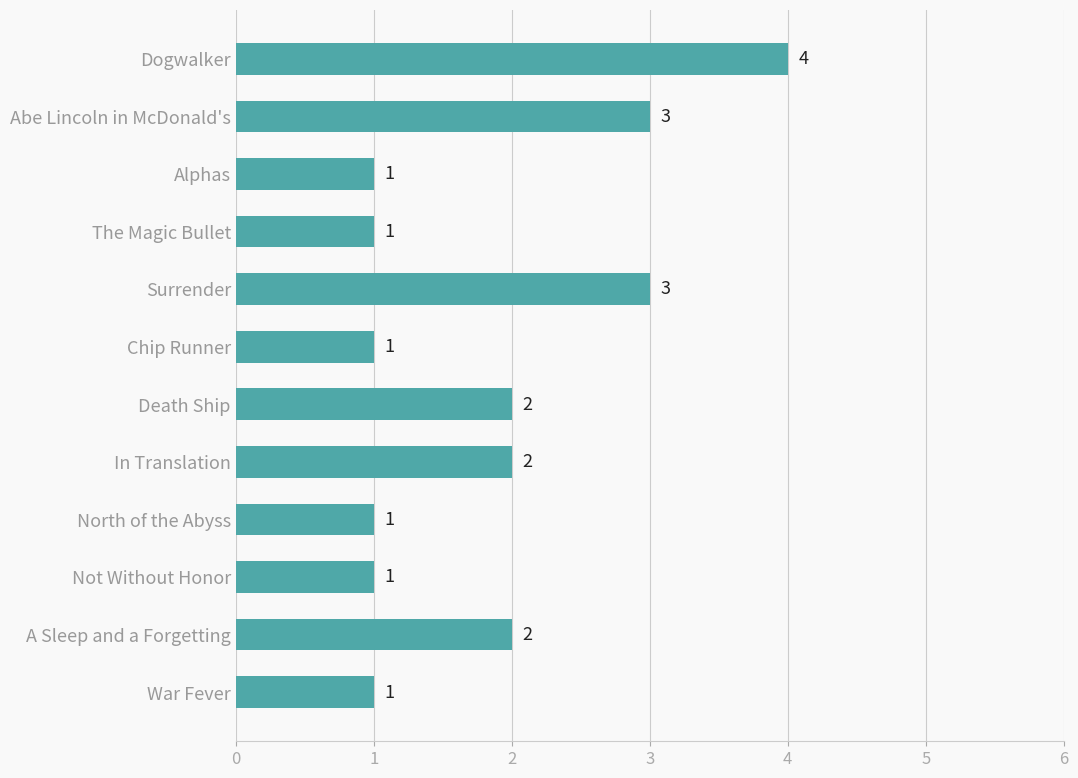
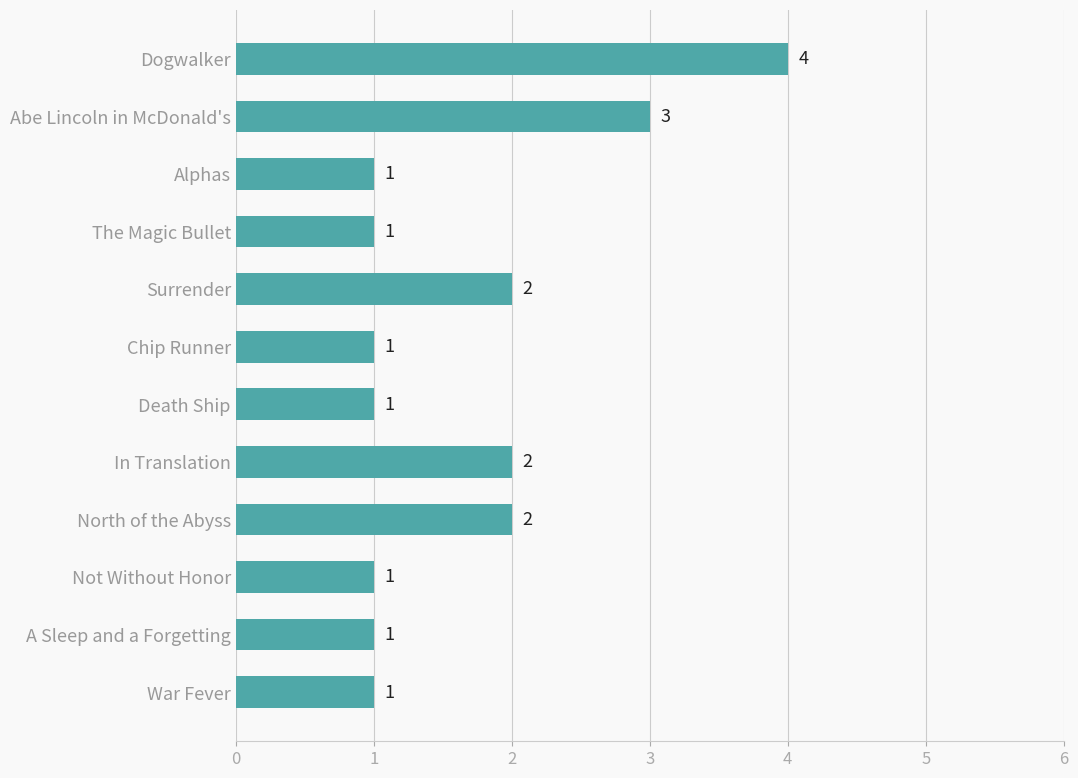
  {
    "Dogwalker": 4,
    "Abe Lincoln in McDonald's": 3,
    "Alphas": 1,
    "The Magic Bullet": 1,
-   "Surrender": 3,
+   "Surrender": 2,
    "Chip Runner": 1,
-   "Death Ship": 2,
+   "Death Ship": 1,
    "In Translation": 2,
-   "North of the Abyss": 1,
+   "North of the Abyss": 2,
    "Not Without Honor": 1,
-   "A Sleep and a Forgetting": 2,
+   "A Sleep and a Forgetting": 1,
    "War Fever": 1
  }
